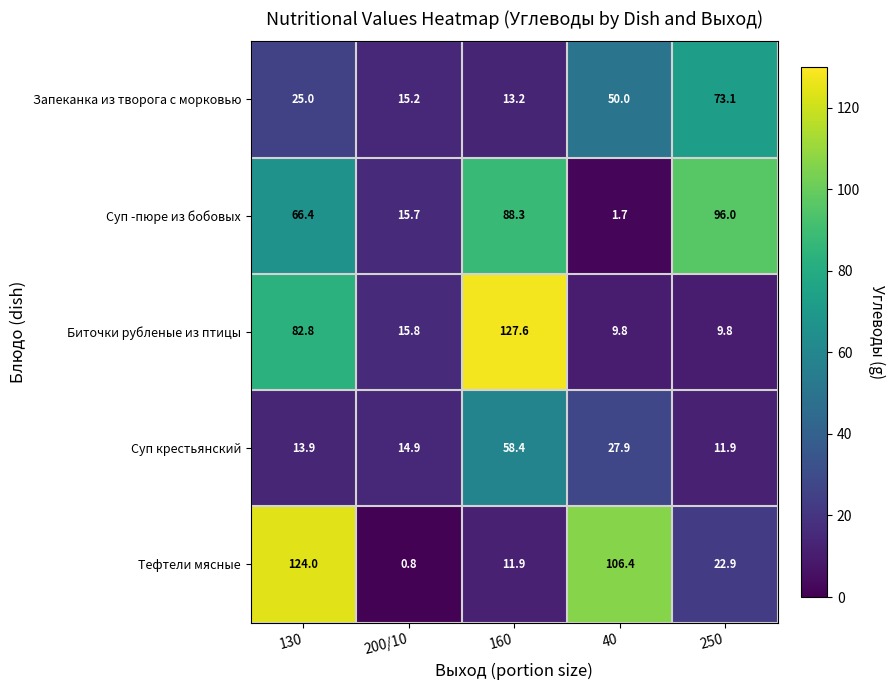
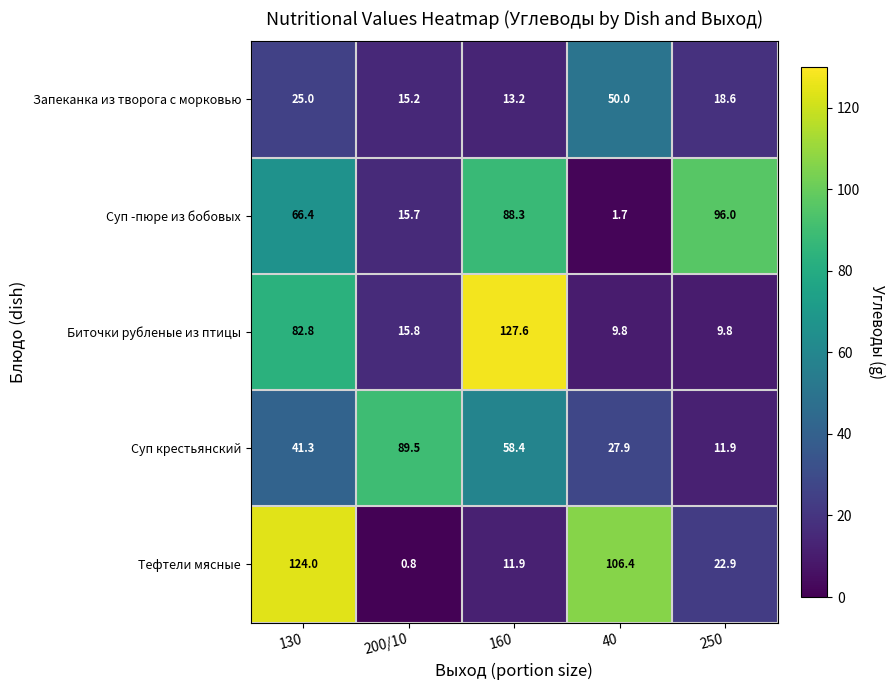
  {
    "Запеканка из творога с морковью": {
      "130": 25.0,
      "200/10": 15.2,
      "160": 13.2,
      "40": 50.0,
-     "250": 73.1
+     "250": 18.6
    },
    "Суп -пюре из бобовых": {
      "130": 66.4,
      "200/10": 15.7,
      "160": 88.3,
      "40": 1.7,
      "250": 96.0
    },
    "Биточки рубленые из птицы": {
      "130": 82.8,
      "200/10": 15.8,
      "160": 127.6,
      "40": 9.8,
      "250": 9.8
    },
    "Суп крестьянский": {
-     "130": 13.9,
-     "200/10": 14.9,
+     "130": 41.3,
+     "200/10": 89.5,
      "160": 58.4,
      "40": 27.9,
      "250": 11.9
    },
    "Тефтели мясные": {
      "130": 124.0,
      "200/10": 0.8,
      "160": 11.9,
      "40": 106.4,
      "250": 22.9
    }
  }
